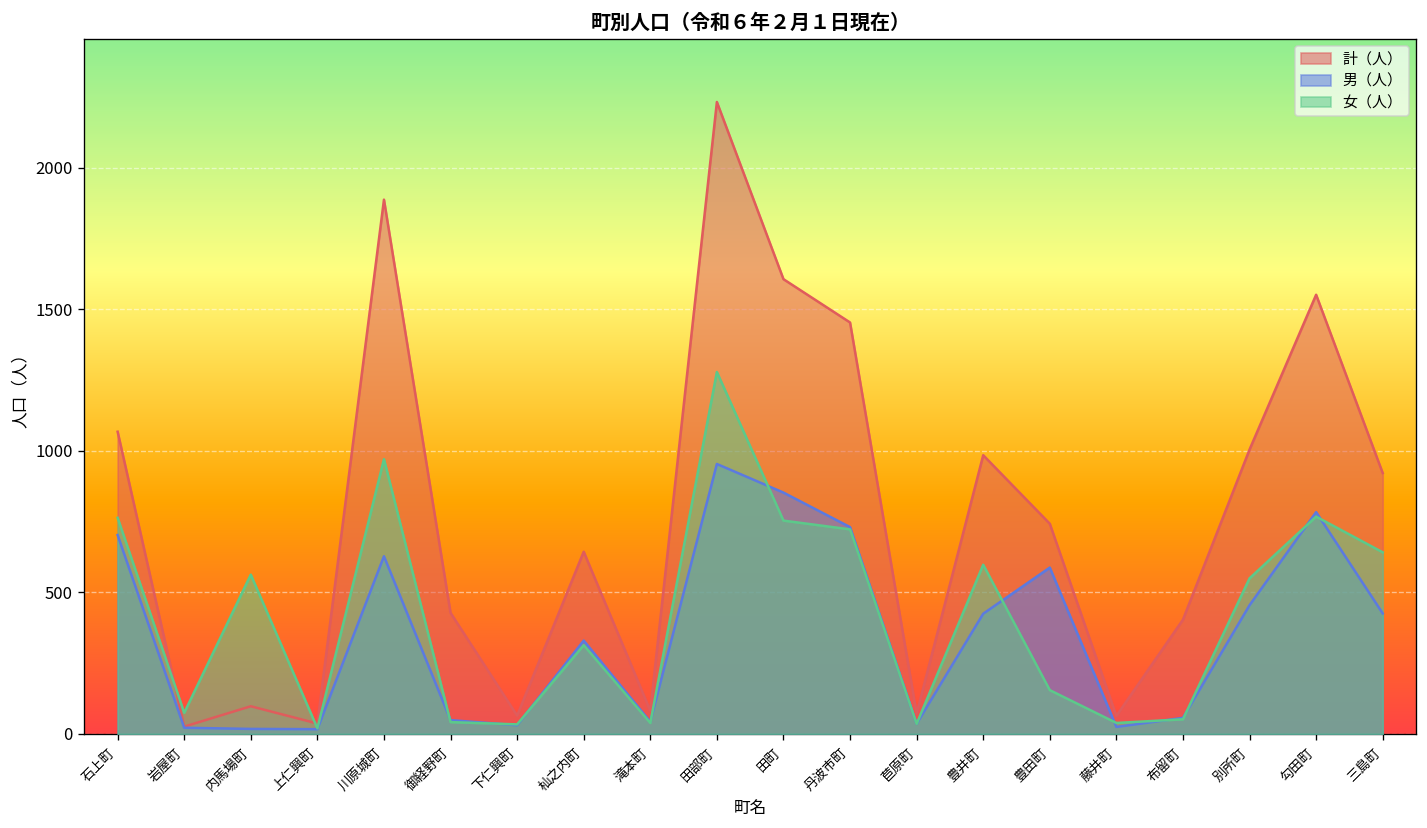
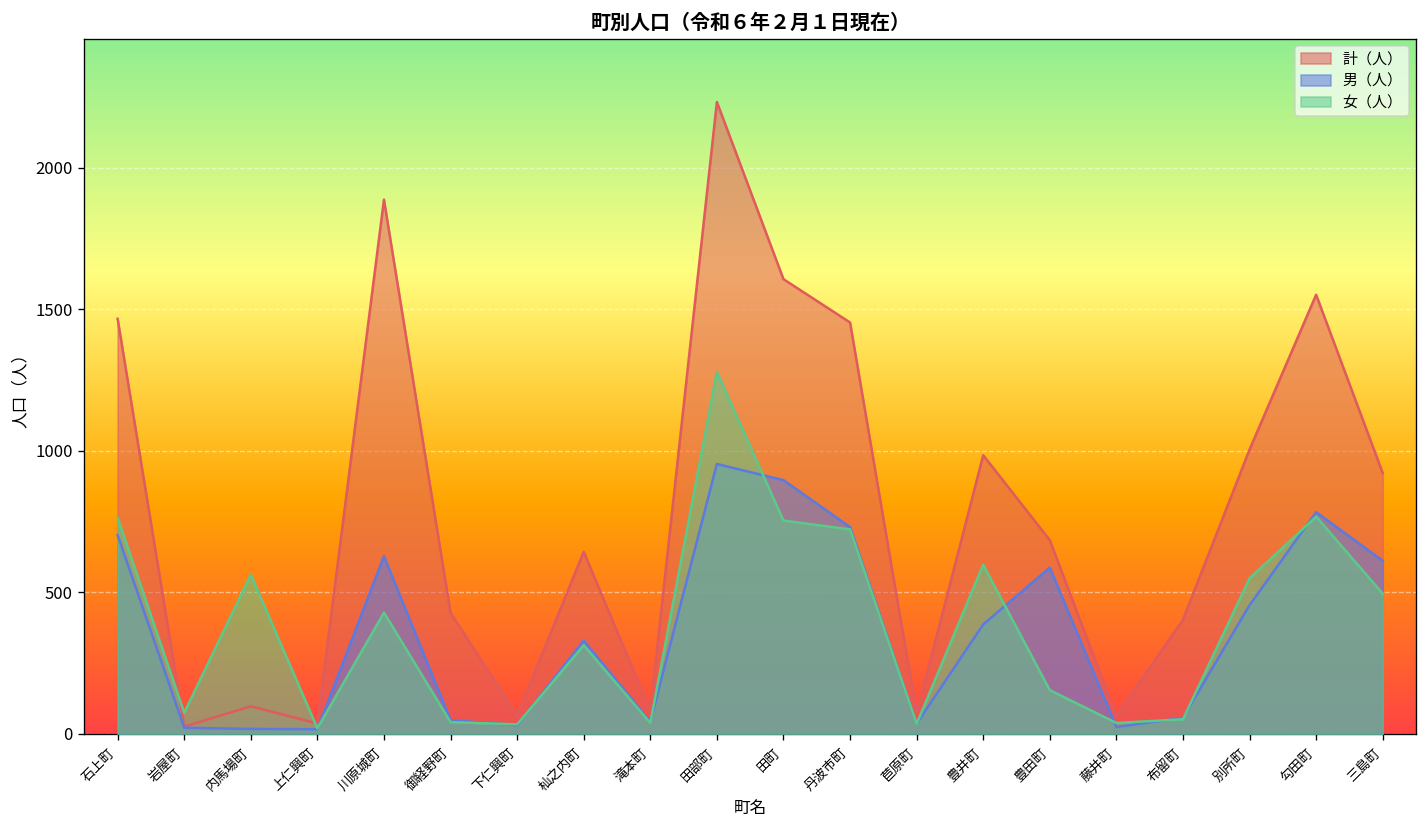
  {
    "計（人）": {
-     "石上町": 1070,
+     "石上町": 1470,
      "内馬場町": 100,
      "上仁興町": 40,
      "川原城町": 1890,
      "御経野町": 430,
      "下仁興町": 70,
      "杣之内町": 640,
      "滝本町": 80,
      "田部町": 2230,
      "田町": 1610,
      "丹波市町": 1450,
      "苣原町": 70,
      "豊井町": 990,
-     "豊田町": 740,
+     "豊田町": 690,
      "藤井町": 60,
      "布留町": 400,
      "別所町": 1010,
      "勾田町": 1550,
      "三島町": 920
    },
    "男（人）": {
      "石上町": 700,
      "内馬場町": 20,
      "川原城町": 630,
      "杣之内町": 330,
      "田部町": 950,
-     "田町": 850,
-     "豊井町": 430,
+     "田町": 900,
+     "豊井町": 390,
      "豊田町": 590,
      "藤井町": 30,
      "別所町": 460,
      "勾田町": 780,
-     "三島町": 430
+     "三島町": 610
    },
    "女（人）": {
      "石上町": 760,
      "岩屋町": 80,
      "内馬場町": 560,
-     "川原城町": 970,
+     "川原城町": 430,
      "杣之内町": 310,
      "田部町": 1280,
      "田町": 750,
      "豊井町": 600,
      "豊田町": 160,
      "藤井町": 40,
      "別所町": 550,
      "勾田町": 770,
-     "三島町": 640
+     "三島町": 500
    }
  }
